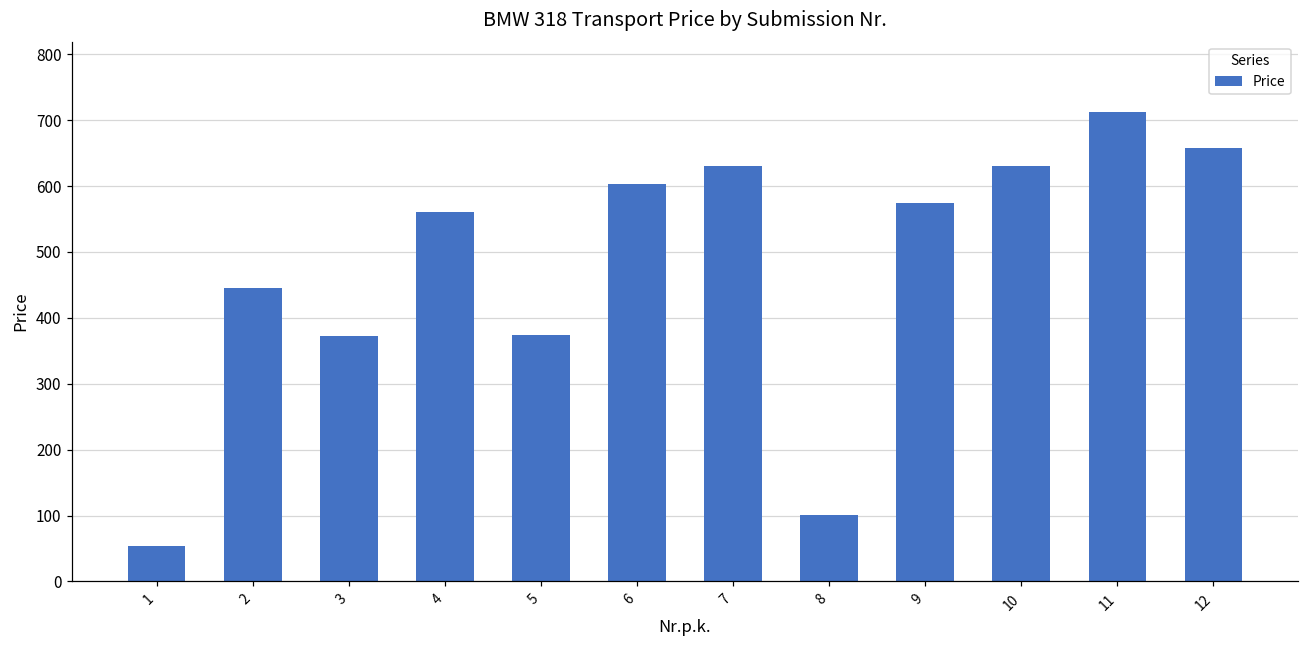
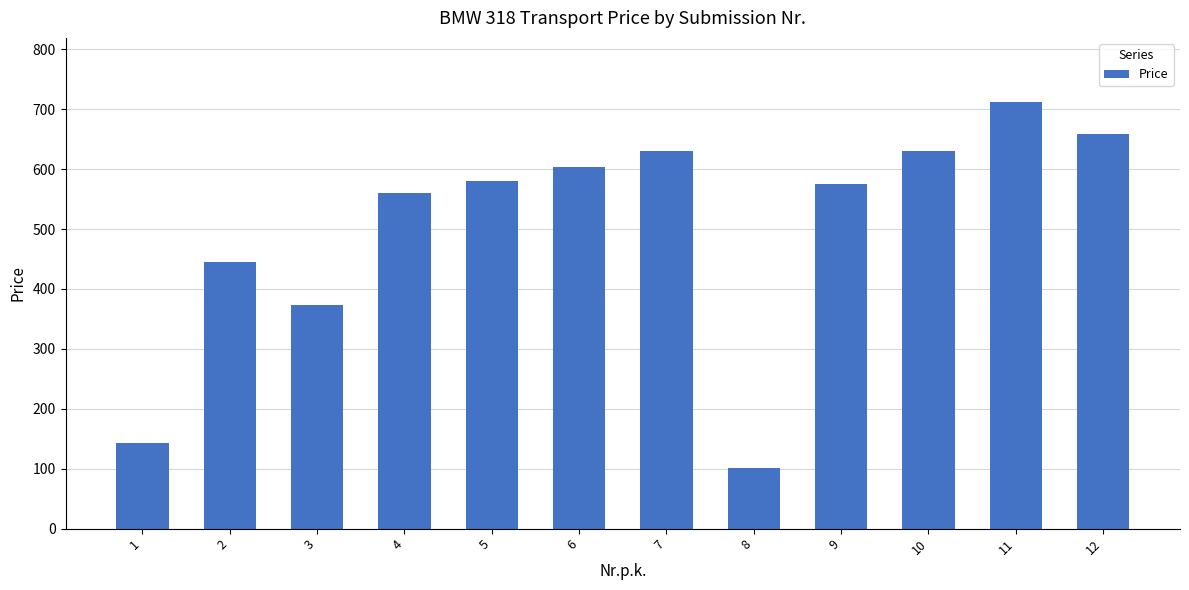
  {
-   "1": 50,
+   "1": 140,
    "2": 440,
    "3": 370,
    "4": 560,
-   "5": 370,
+   "5": 580,
    "6": 600,
    "7": 630,
    "8": 100,
    "9": 570,
    "10": 630,
    "11": 710,
    "12": 660
  }
